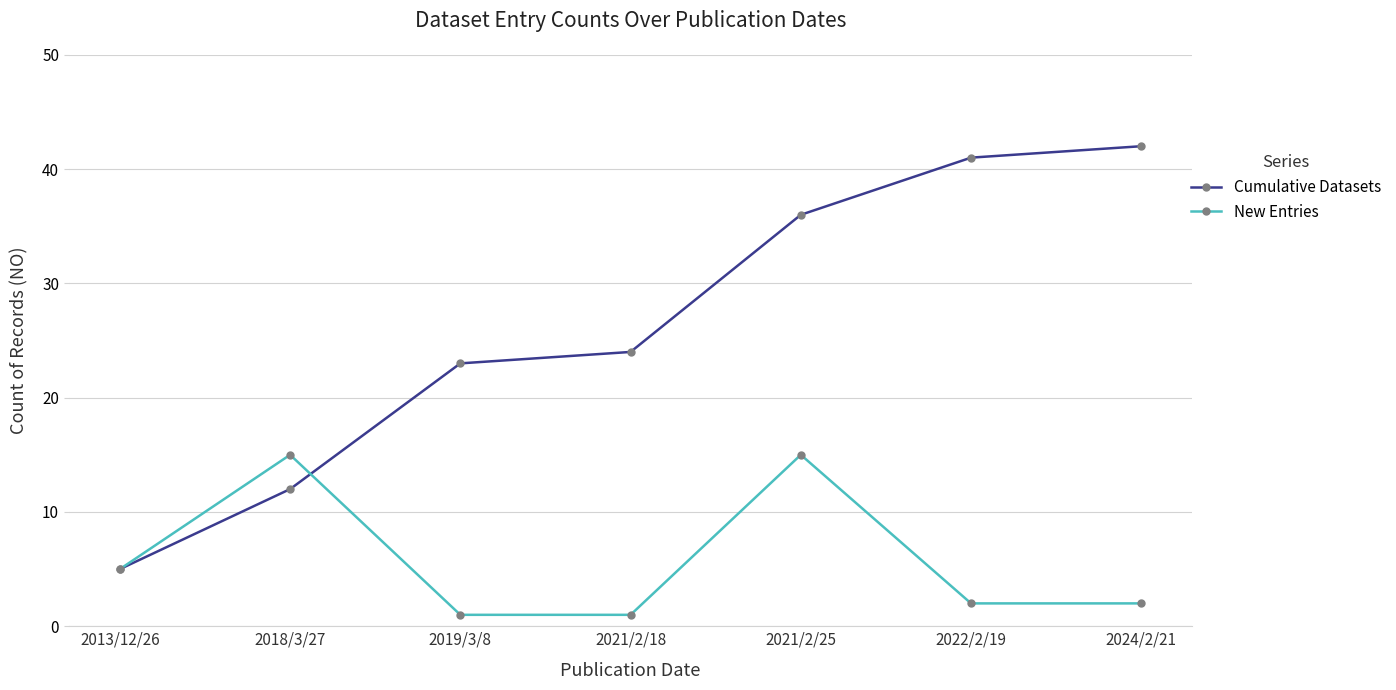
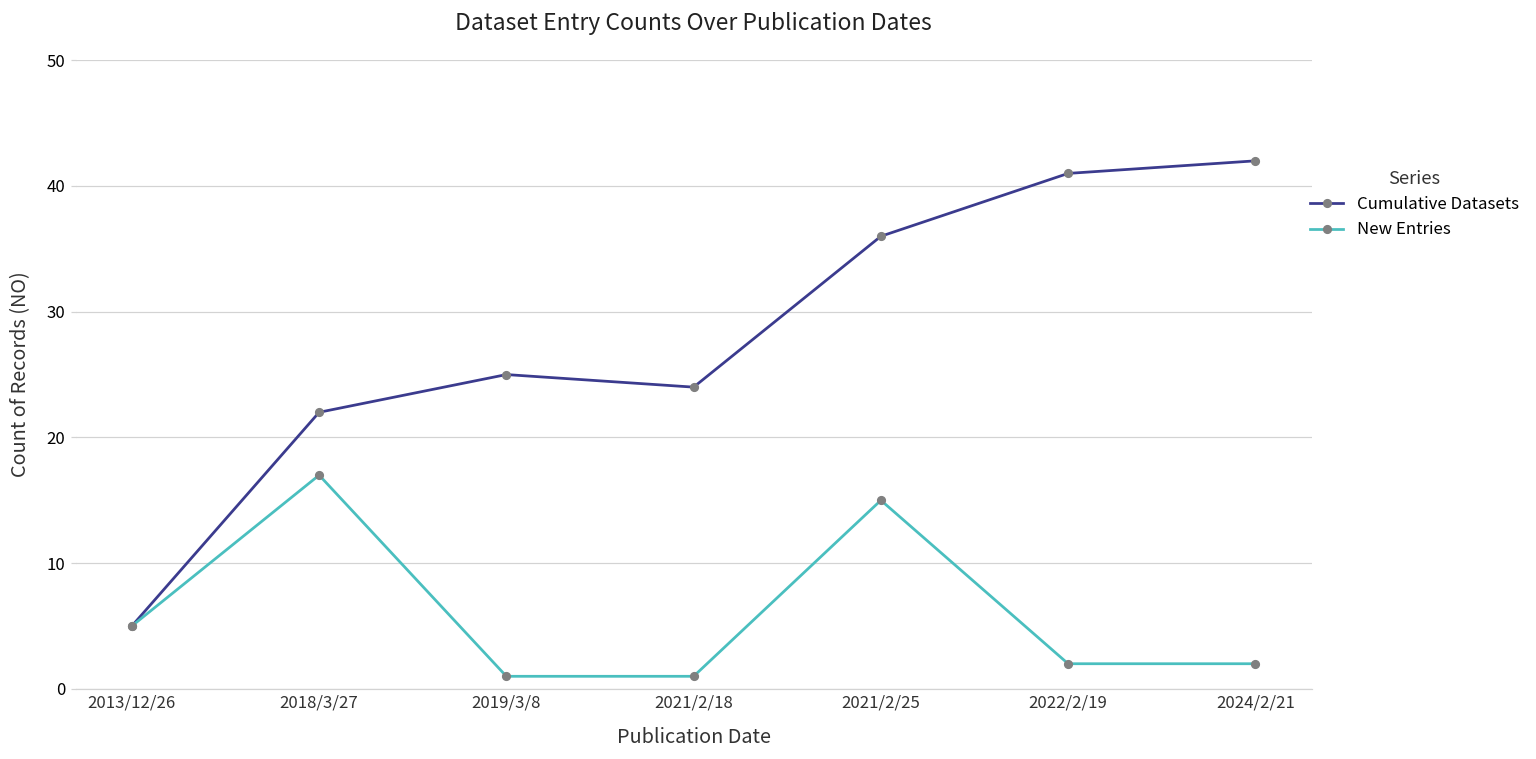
  {
    "Cumulative Datasets": {
-     "2018/3/27": 12,
-     "2019/3/8": 23,
+     "2018/3/27": 22,
+     "2019/3/8": 25,
      "2021/2/18": 24,
      "2021/2/25": 36,
      "2022/2/19": 41,
      "2024/2/21": 42
    },
    "New Entries": {
-     "2018/3/27": 15,
+     "2018/3/27": 17,
      "2019/3/8": 1,
      "2021/2/18": 1,
      "2021/2/25": 15,
      "2022/2/19": 2,
      "2024/2/21": 2
    }
  }
